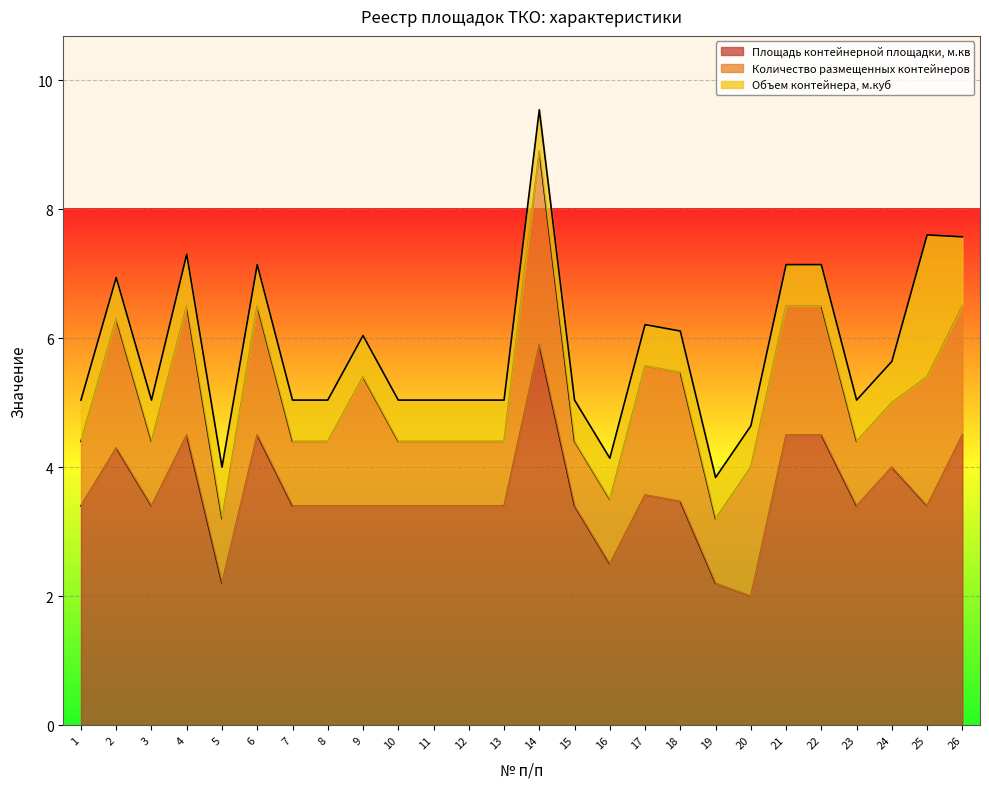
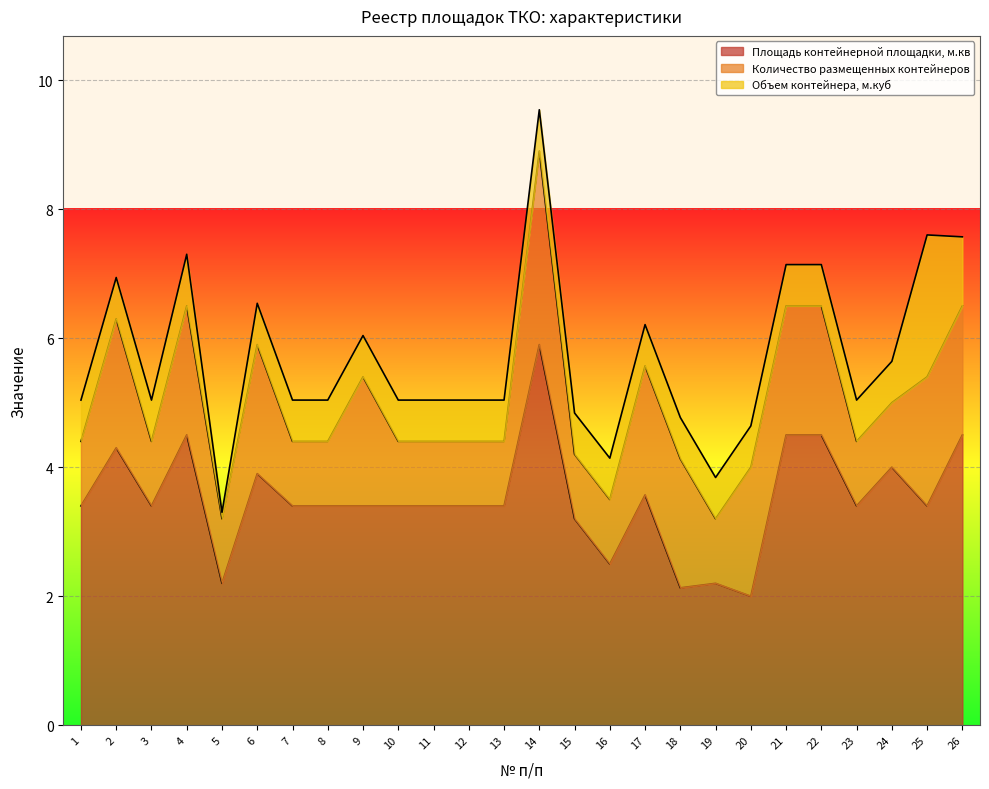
  {
    "Площадь контейнерной площадки, м.кв": {
      "1": 3.4,
      "2": 4.3,
      "3": 3.4,
      "4": 4.5,
      "5": 2.2,
-     "6": 4.5,
+     "6": 3.9,
      "7": 3.4,
      "8": 3.4,
      "9": 3.4,
      "10": 3.4,
      "11": 3.4,
      "12": 3.4,
      "13": 3.4,
      "14": 5.9,
-     "15": 3.4,
+     "15": 3.2,
      "16": 2.5,
      "17": 3.6,
-     "18": 3.5,
+     "18": 2.1,
      "19": 2.2,
      "20": 2.0,
      "21": 4.5,
      "22": 4.5,
      "23": 3.4,
      "24": 4.0,
      "25": 3.4,
      "26": 4.5
    },
    "Количество размещенных контейнеров": {
      "1": 1.0,
      "2": 2.0,
      "3": 1.0,
      "4": 2.0,
      "5": 1.0,
      "6": 2.0,
      "7": 1.0,
      "8": 1.0,
      "9": 2.0,
      "10": 1.0,
      "11": 1.0,
      "12": 1.0,
      "13": 1.0,
      "14": 3.0,
      "15": 1.0,
      "16": 1.0,
      "17": 2.0,
      "18": 2.0,
      "19": 1.0,
      "20": 2.0,
      "21": 2.0,
      "22": 2.0,
      "23": 1.0,
      "24": 1.0,
      "25": 2.0,
      "26": 2.0
    },
    "Объем контейнера, м.куб": {
      "1": 0.6,
      "2": 0.6,
      "3": 0.6,
      "4": 0.8,
-     "5": 0.8,
+     "5": 0.1,
      "6": 0.6,
      "7": 0.6,
      "8": 0.6,
      "9": 0.6,
      "10": 0.6,
      "11": 0.6,
      "12": 0.6,
      "13": 0.6,
      "14": 0.6,
      "15": 0.6,
      "16": 0.6,
      "17": 0.6,
      "18": 0.6,
      "19": 0.6,
      "20": 0.6,
      "21": 0.6,
      "22": 0.6,
      "23": 0.6,
      "24": 0.6,
      "25": 2.2,
      "26": 1.1
    }
  }
